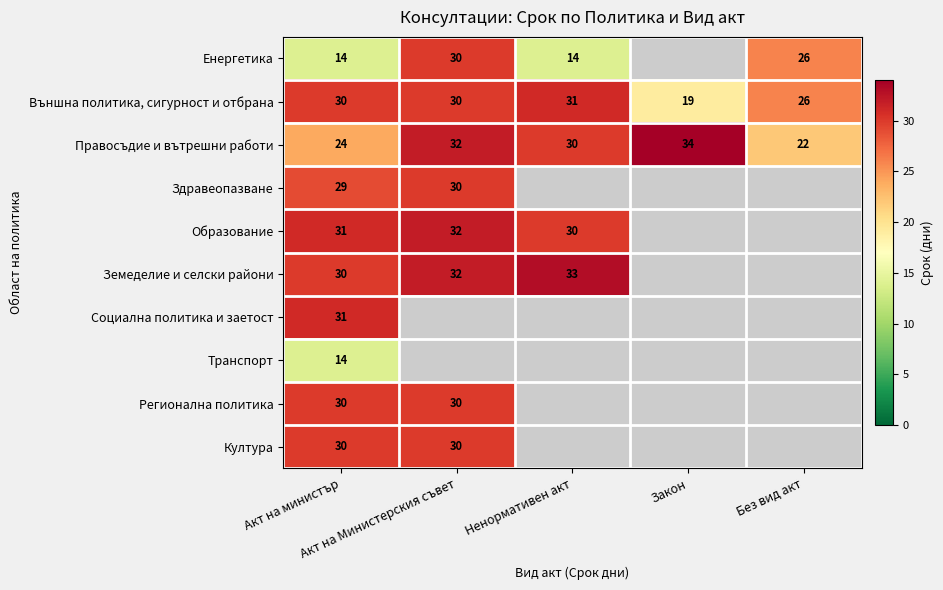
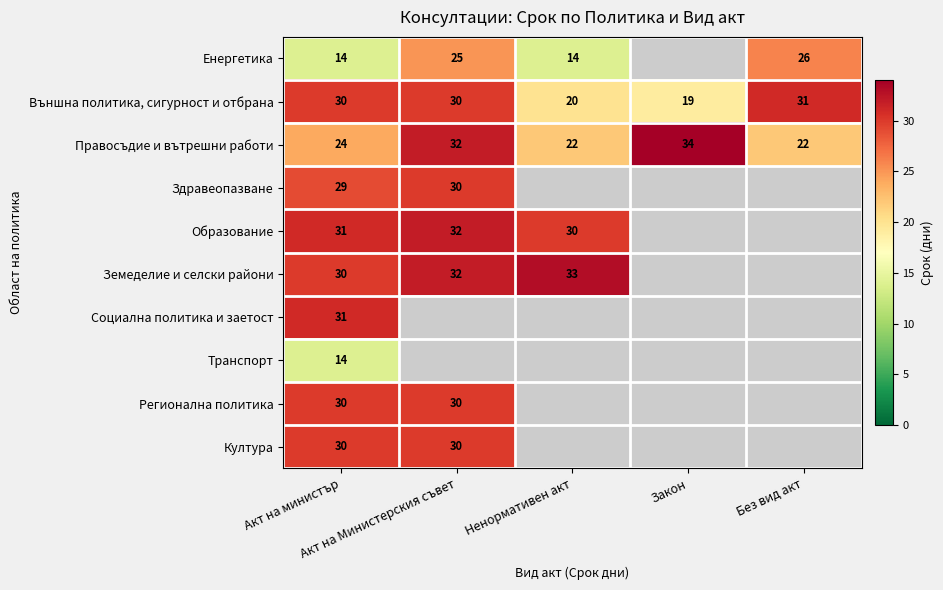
  {
    "Енергетика": {
      "Акт на министър": 14,
-     "Акт на Министерския съвет": 30,
+     "Акт на Министерския съвет": 25,
      "Ненормативен акт": 14,
      "Без вид акт": 26
    },
    "Външна политика, сигурност и отбрана": {
      "Акт на министър": 30,
      "Акт на Министерския съвет": 30,
-     "Ненормативен акт": 31,
+     "Ненормативен акт": 20,
      "Закон": 19,
-     "Без вид акт": 26
+     "Без вид акт": 31
    },
    "Правосъдие и вътрешни работи": {
      "Акт на министър": 24,
      "Акт на Министерския съвет": 32,
-     "Ненормативен акт": 30,
+     "Ненормативен акт": 22,
      "Закон": 34,
      "Без вид акт": 22
    },
    "Здравеопазване": {
      "Акт на министър": 29,
      "Акт на Министерския съвет": 30
    },
    "Образование": {
      "Акт на министър": 31,
      "Акт на Министерския съвет": 32,
      "Ненормативен акт": 30
    },
    "Земеделие и селски райони": {
      "Акт на министър": 30,
      "Акт на Министерския съвет": 32,
      "Ненормативен акт": 33
    },
    "Социална политика и заетост": {
      "Акт на министър": 31
    },
    "Транспорт": {
      "Акт на министър": 14
    },
    "Регионална политика": {
      "Акт на министър": 30,
      "Акт на Министерския съвет": 30
    },
    "Култура": {
      "Акт на министър": 30,
      "Акт на Министерския съвет": 30
    }
  }
